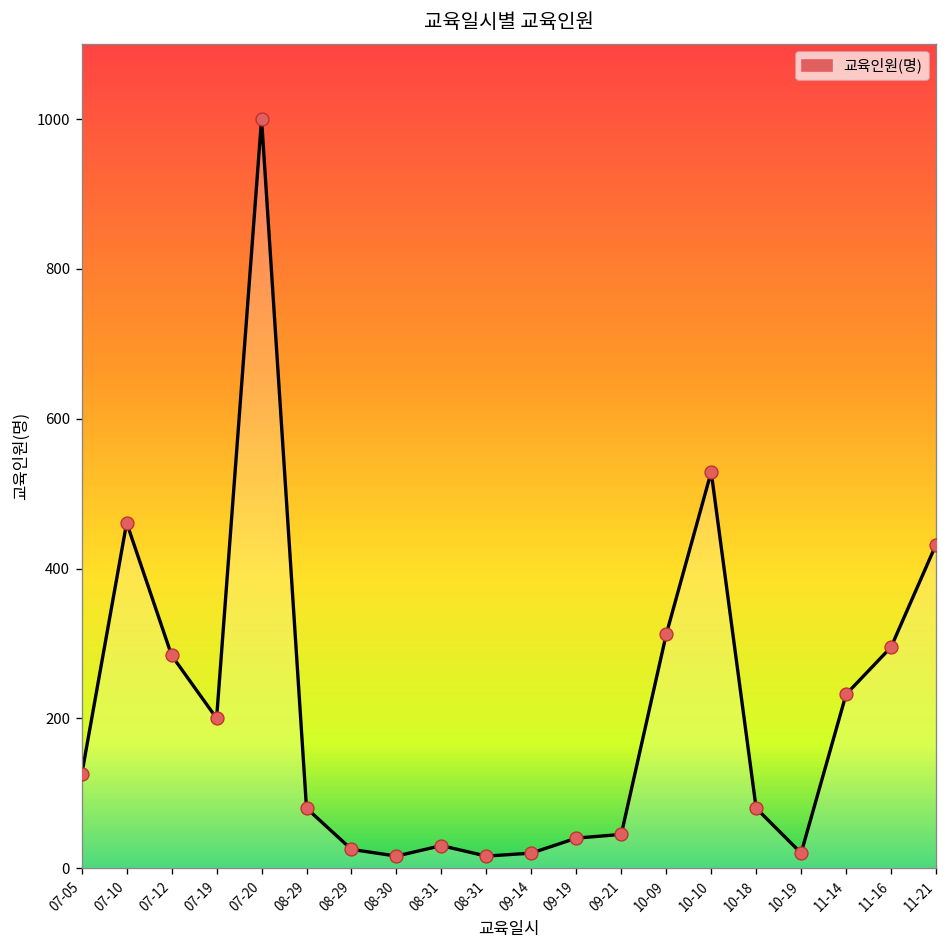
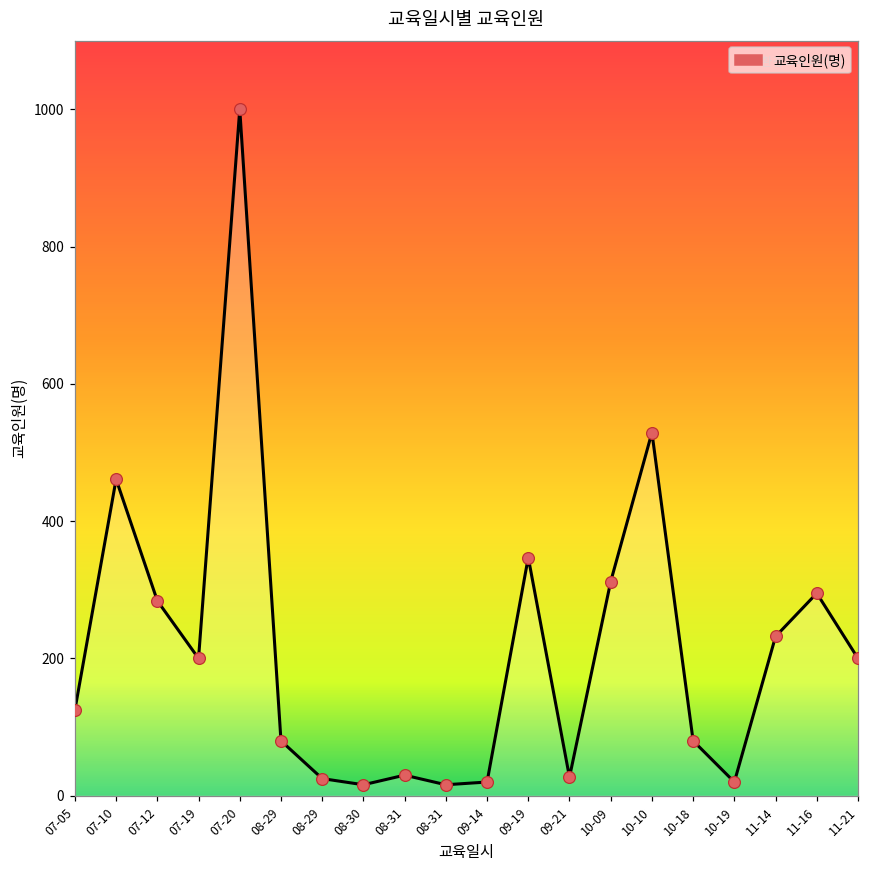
  {
    "07-05": 130,
    "07-10": 460,
    "07-12": 280,
    "07-19": 200,
    "07-20": 1000,
    "08-30": 20,
    "09-14": 20,
-   "09-19": 40,
-   "09-21": 50,
+   "09-19": 350,
+   "09-21": 30,
    "10-09": 310,
    "10-10": 530,
    "10-18": 80,
    "10-19": 20,
    "11-14": 230,
    "11-16": 300,
-   "11-21": 430
+   "11-21": 200
  }
